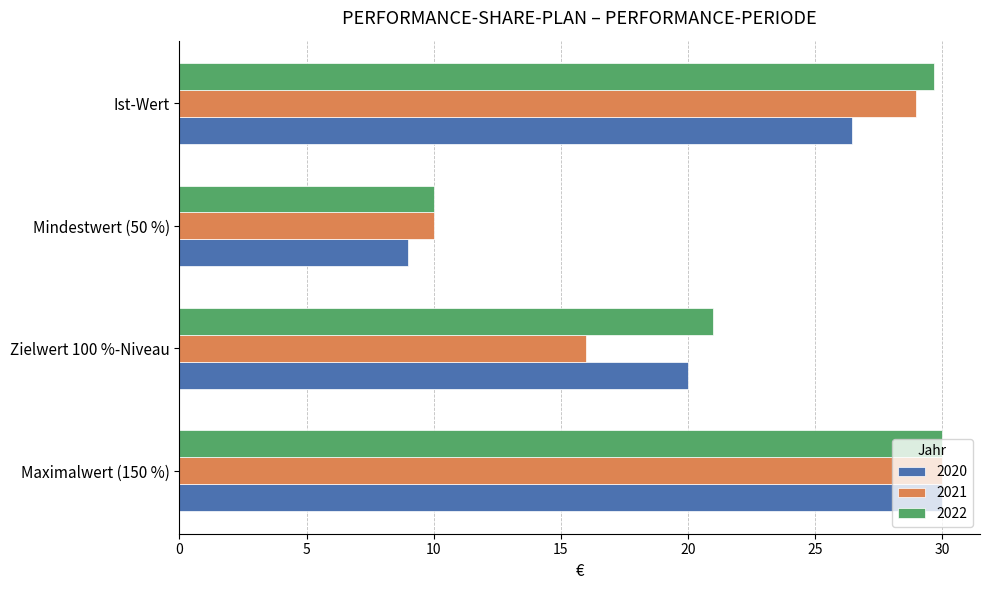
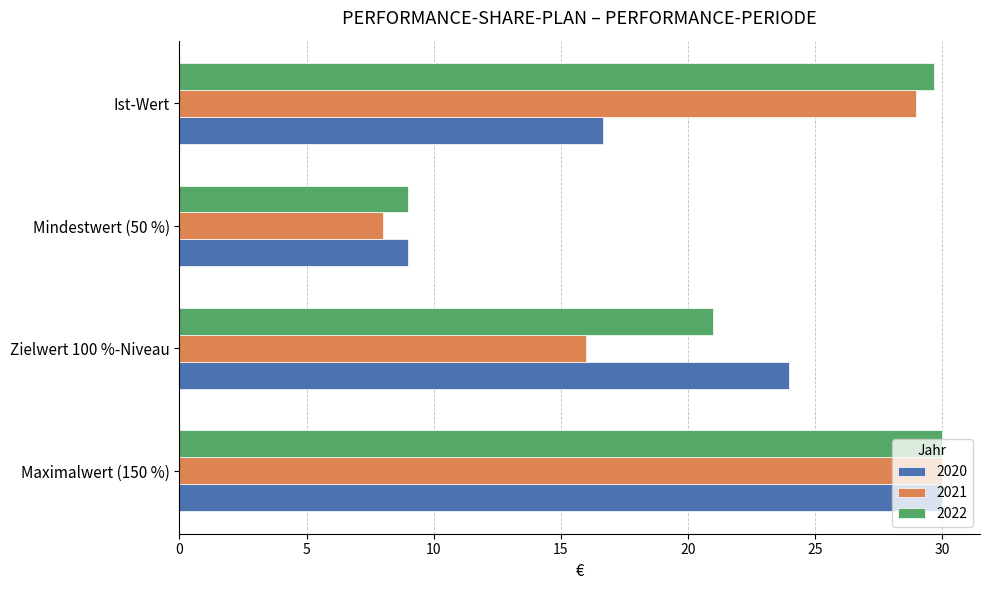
  {
    "2020": {
-     "Ist-Wert": 26.5,
+     "Ist-Wert": 16.7,
      "Mindestwert (50 %)": 9.0,
-     "Zielwert 100 %-Niveau": 20
+     "Zielwert 100 %-Niveau": 24
    },
    "2021": {
      "Ist-Wert": 29,
-     "Mindestwert (50 %)": 10,
+     "Mindestwert (50 %)": 8,
      "Zielwert 100 %-Niveau": 16
    },
    "2022": {
      "Ist-Wert": 29.7,
-     "Mindestwert (50 %)": 10,
+     "Mindestwert (50 %)": 9,
      "Zielwert 100 %-Niveau": 21
    }
  }
